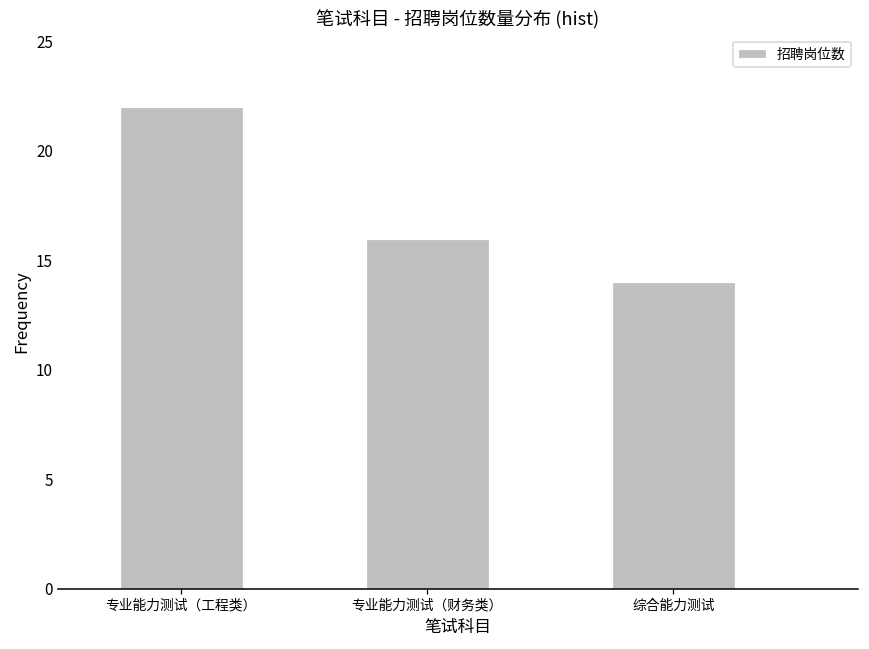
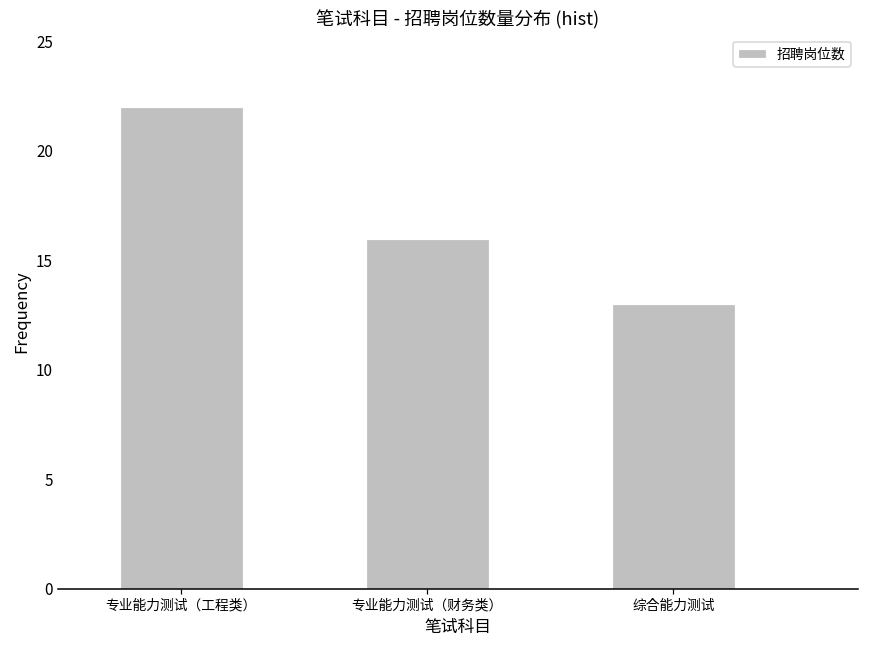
  {
    "专业能力测试（工程类）": 22,
    "专业能力测试（财务类）": 16,
-   "综合能力测试": 14
+   "综合能力测试": 13
  }
